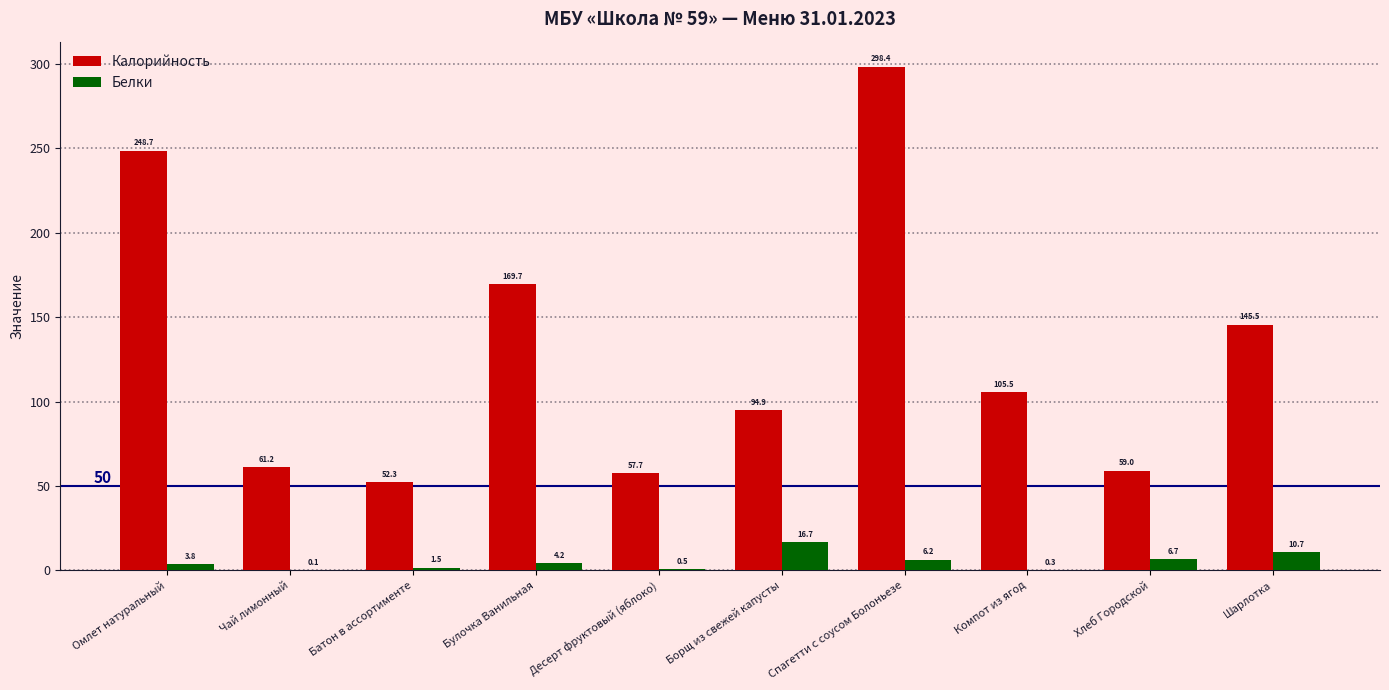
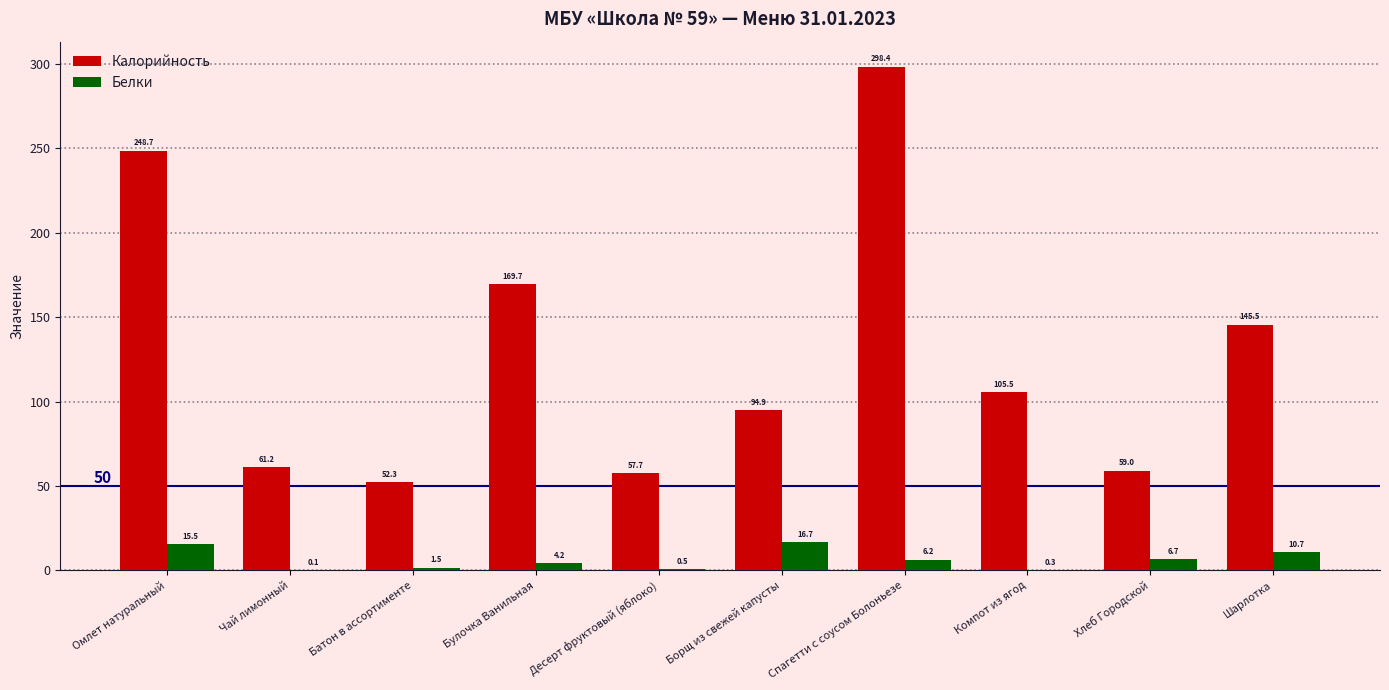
  {
    "Калорийность": {
      "Омлет натуральный": 248.7,
      "Чай лимонный": 61.2,
      "Батон в ассортименте": 52.3,
      "Булочка Ванильная": 169.7,
      "Десерт фруктовый (яблоко)": 57.7,
      "Борщ из свежей капусты": 94.9,
      "Спагетти с соусом Болоньезе": 298.4,
      "Компот из ягод": 105.5,
      "Хлеб Городской": 59.0,
      "Шарлотка": 145.5
    },
    "Белки": {
-     "Омлет натуральный": 3.8,
+     "Омлет натуральный": 15.5,
      "Чай лимонный": 0.1,
      "Батон в ассортименте": 1.5,
      "Булочка Ванильная": 4.2,
      "Десерт фруктовый (яблоко)": 0.5,
      "Борщ из свежей капусты": 16.7,
      "Спагетти с соусом Болоньезе": 6.2,
      "Компот из ягод": 0.3,
      "Хлеб Городской": 6.7,
      "Шарлотка": 10.7
    }
  }
